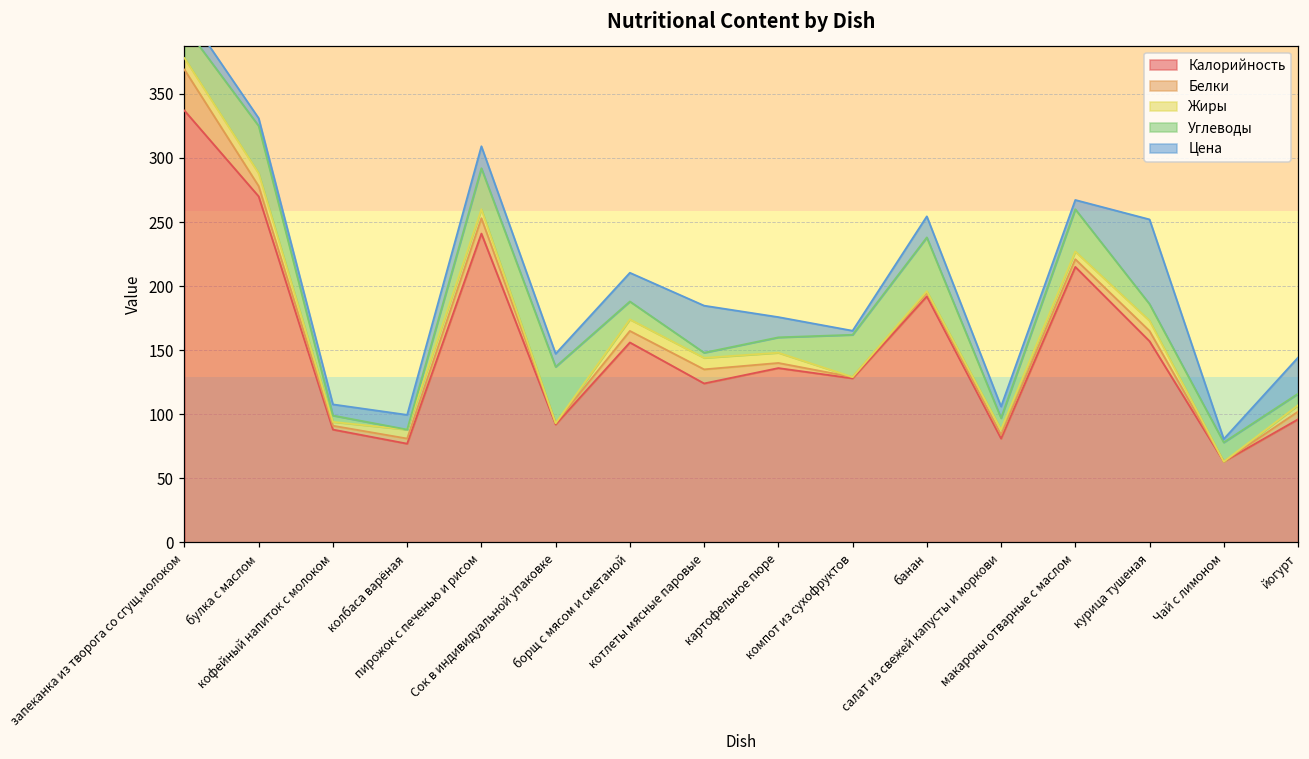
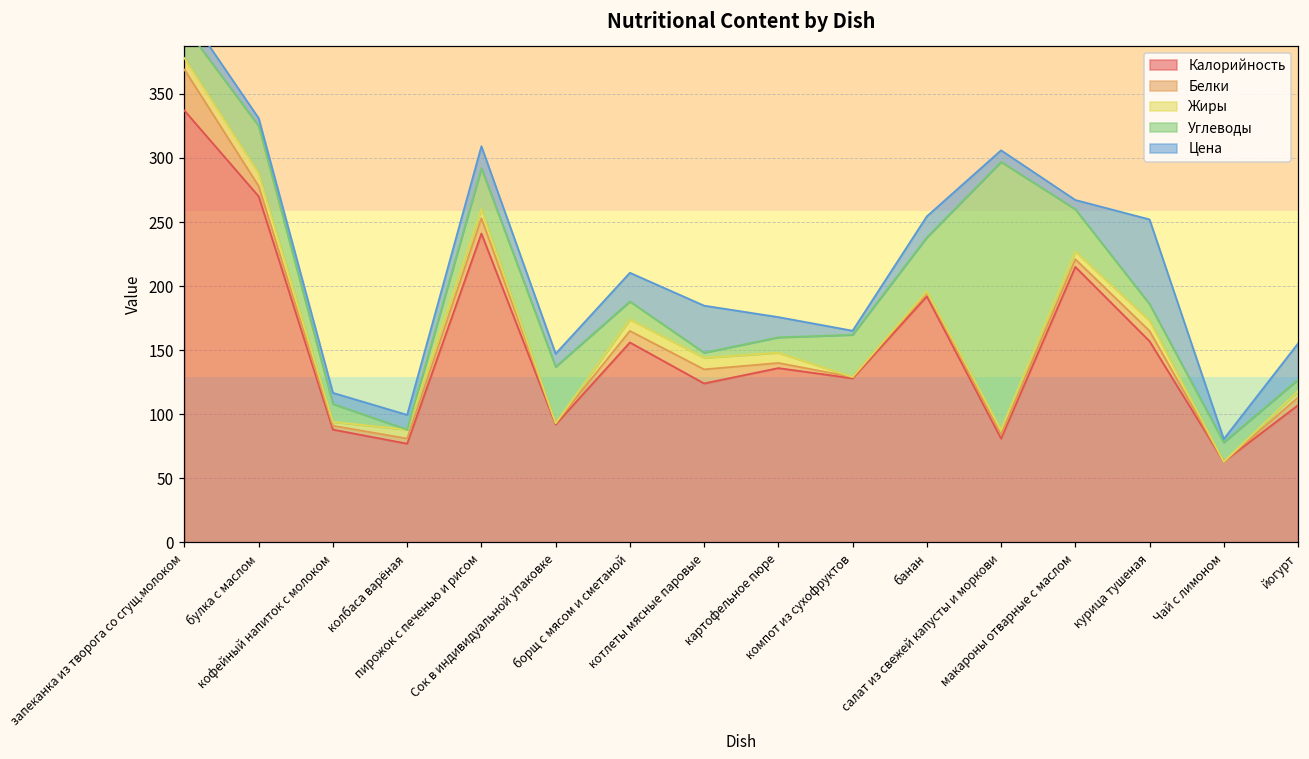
  {
    "Калорийность": {
      "запеканка из творога со сгущ.молоком": 337,
      "булка с маслом": 270,
      "кофейный напиток с молоком": 88,
      "колбаса варёная": 77,
      "пирожок с печенью и рисом": 241,
      "борщ с мясом и сметаной": 156,
      "котлеты мясные паровые": 124,
      "картофельное пюре": 136,
      "банан": 192,
      "салат из свежей капусты и моркови": 81,
      "макароны отварные с маслом": 215,
      "курица тушеная": 157,
-     "йогурт": 96
+     "йогурт": 107
    },
    "Углеводы": {
      "булка с маслом": 37,
-     "кофейный напиток с молоком": 5,
+     "кофейный напиток с молоком": 14,
      "пирожок с печенью и рисом": 32,
      "Сок в индивидуальной упаковке": 44,
      "борщ с мясом и сметаной": 14,
      "котлеты мясные паровые": 4,
      "картофельное пюре": 12,
      "компот из сухофруктов": 33,
      "банан": 42,
-     "салат из свежей капусты и моркови": 9,
+     "салат из свежей капусты и моркови": 209,
      "макароны отварные с маслом": 33,
      "курица тушеная": 13,
      "Чай с лимоном": 15,
      "йогурт": 9
    },
    "Цена": {
      "булка с маслом": 6,
      "кофейный напиток с молоком": 9,
      "колбаса варёная": 11,
      "пирожок с печенью и рисом": 17,
      "Сок в индивидуальной упаковке": 10,
      "борщ с мясом и сметаной": 22,
      "котлеты мясные паровые": 37,
      "картофельное пюре": 16,
      "компот из сухофруктов": 3,
      "банан": 16,
      "салат из свежей капусты и моркови": 9,
      "макароны отварные с маслом": 7,
      "курица тушеная": 66,
      "Чай с лимоном": 3,
      "йогурт": 28
    }
  }
